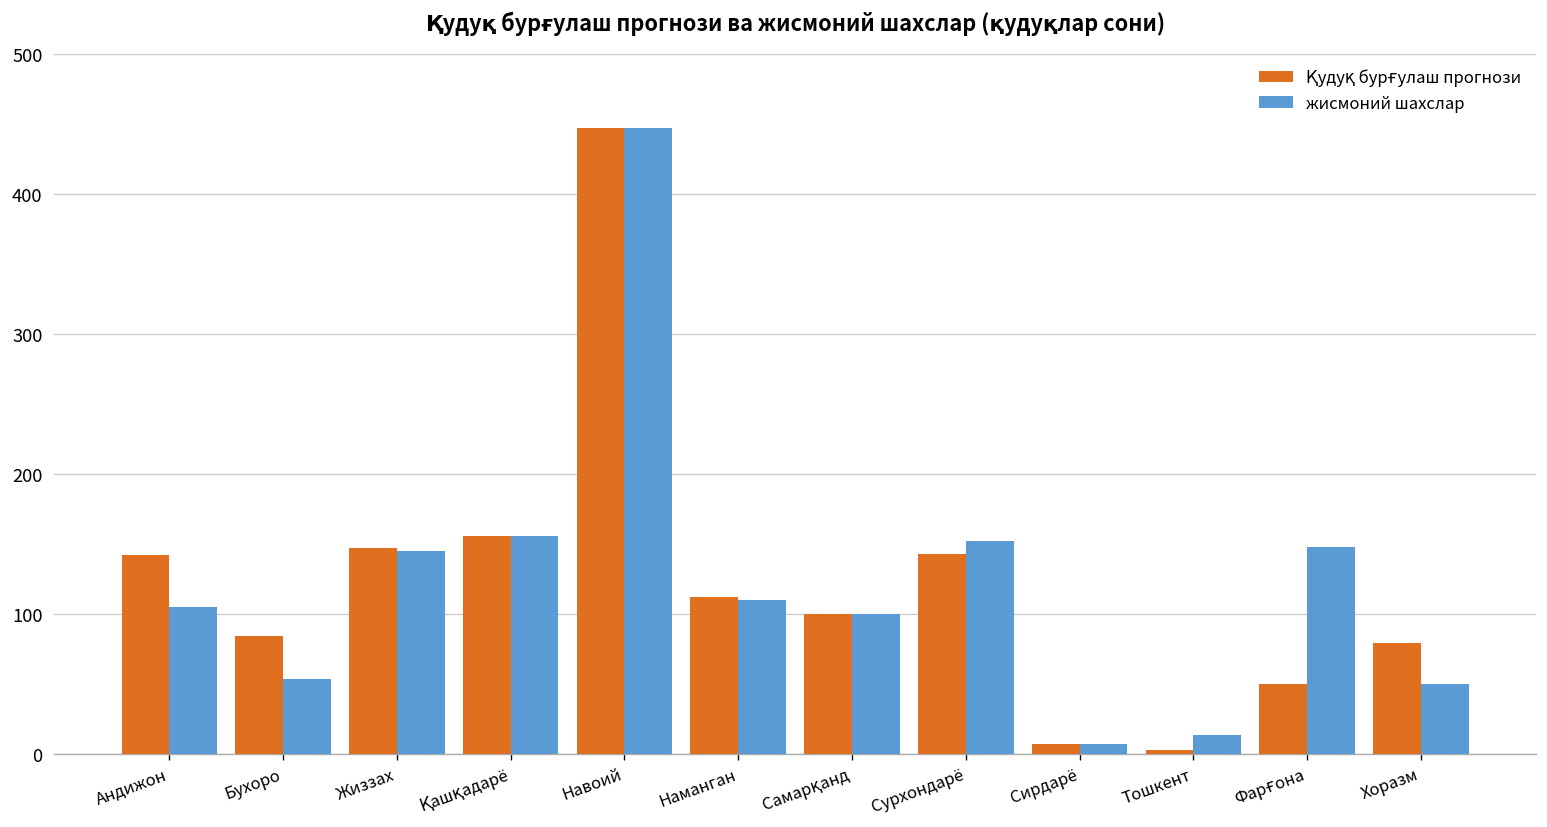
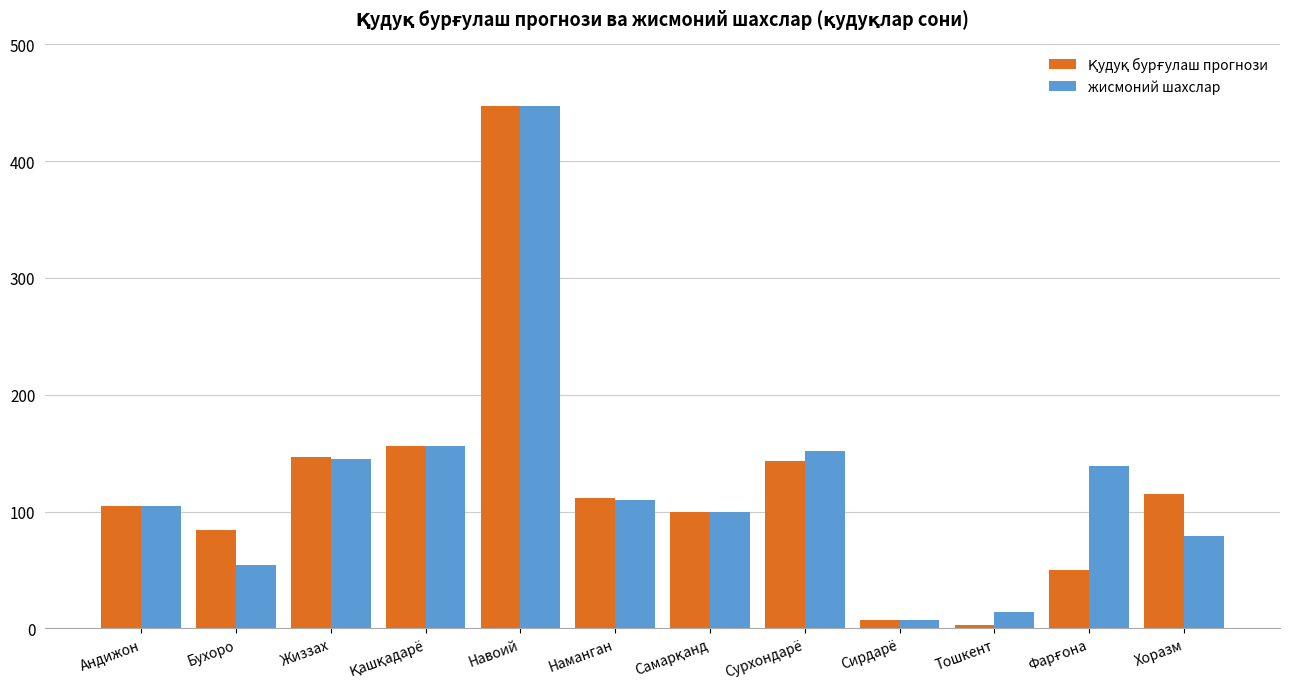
  {
    "Қудуқ бурғулаш прогнози": {
-     "Андижон": 142,
+     "Андижон": 105,
      "Бухоро": 84,
      "Жиззах": 147,
      "Қашқадарё": 156,
      "Навоий": 447,
      "Наманган": 112,
      "Самарқанд": 100,
      "Сурхондарё": 143,
      "Сирдарё": 7,
      "Тошкент": 3,
      "Фарғона": 50,
-     "Хоразм": 79
+     "Хоразм": 115
    },
    "жисмоний шахслар": {
      "Андижон": 105,
      "Бухоро": 54,
      "Жиззах": 145,
      "Қашқадарё": 156,
      "Навоий": 447,
      "Наманган": 110,
      "Самарқанд": 100,
      "Сурхондарё": 152,
      "Сирдарё": 7,
      "Тошкент": 14,
-     "Фарғона": 148,
-     "Хоразм": 50
+     "Фарғона": 139,
+     "Хоразм": 79
    }
  }
